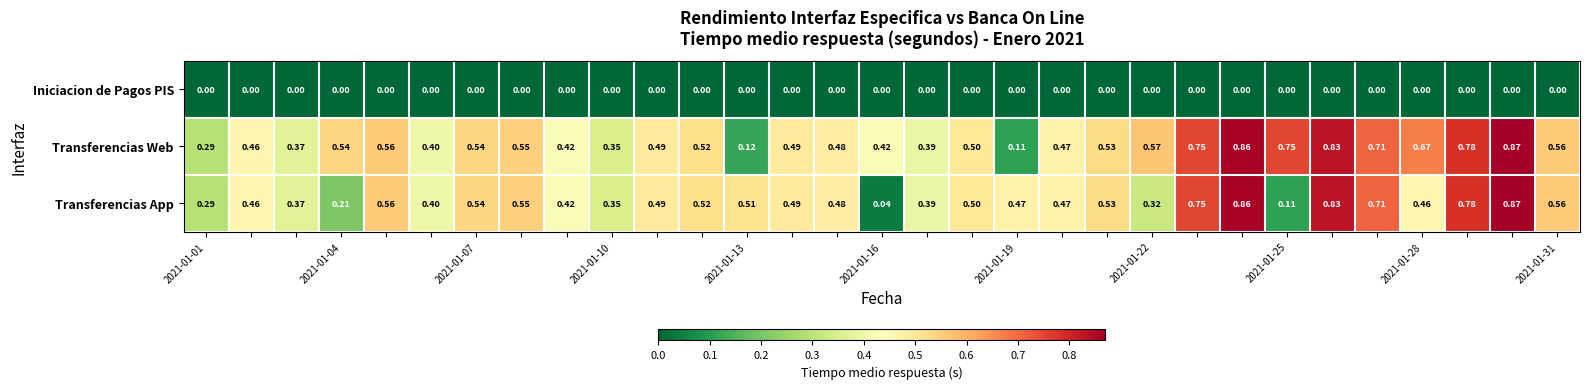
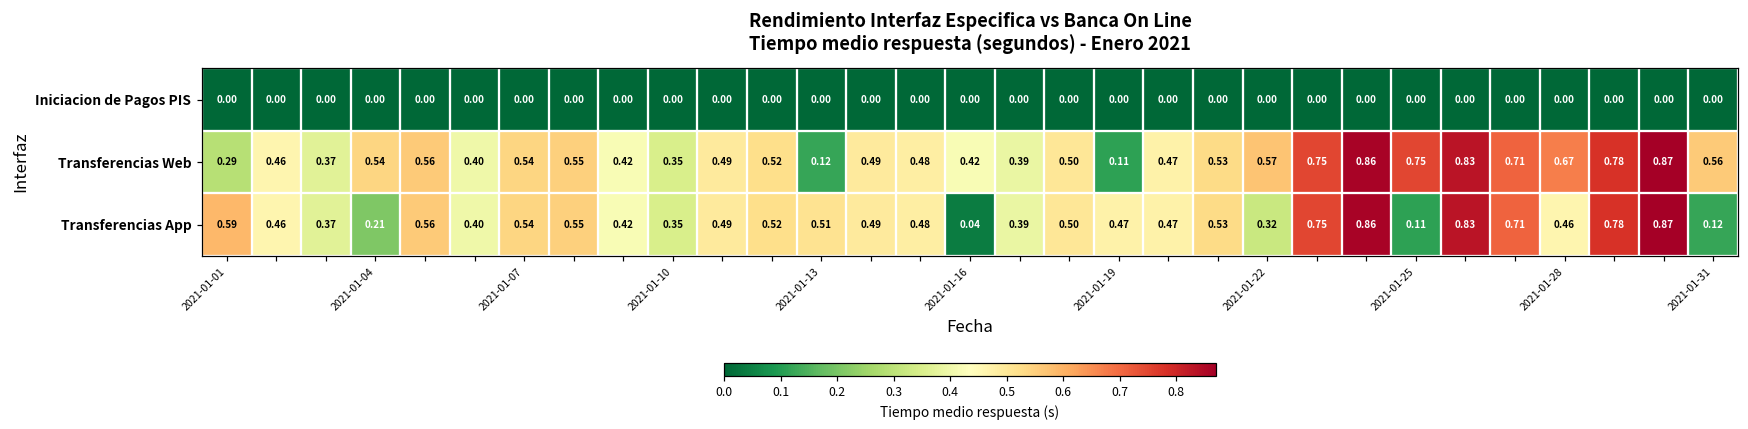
  {
    "Iniciacion de Pagos PIS": {
      "2021-01-01": 0.00,
      "2021-01-04": 0.00,
      "2021-01-07": 0.00,
      "2021-01-10": 0.00,
      "2021-01-13": 0.00,
      "2021-01-16": 0.00,
      "2021-01-19": 0.00,
      "2021-01-22": 0.00,
      "2021-01-25": 0.00,
      "2021-01-28": 0.00,
      "2021-01-31": 0.00
    },
    "Transferencias Web": {
      "2021-01-01": 0.29,
      "2021-01-04": 0.54,
      "2021-01-07": 0.54,
      "2021-01-10": 0.35,
      "2021-01-13": 0.12,
      "2021-01-16": 0.42,
      "2021-01-19": 0.11,
      "2021-01-22": 0.57,
      "2021-01-25": 0.75,
      "2021-01-28": 0.67,
      "2021-01-31": 0.56
    },
    "Transferencias App": {
-     "2021-01-01": 0.29,
+     "2021-01-01": 0.59,
      "2021-01-04": 0.21,
      "2021-01-07": 0.54,
      "2021-01-10": 0.35,
      "2021-01-13": 0.51,
      "2021-01-16": 0.04,
      "2021-01-19": 0.47,
      "2021-01-22": 0.32,
      "2021-01-25": 0.11,
      "2021-01-28": 0.46,
-     "2021-01-31": 0.56
+     "2021-01-31": 0.12
    }
  }
